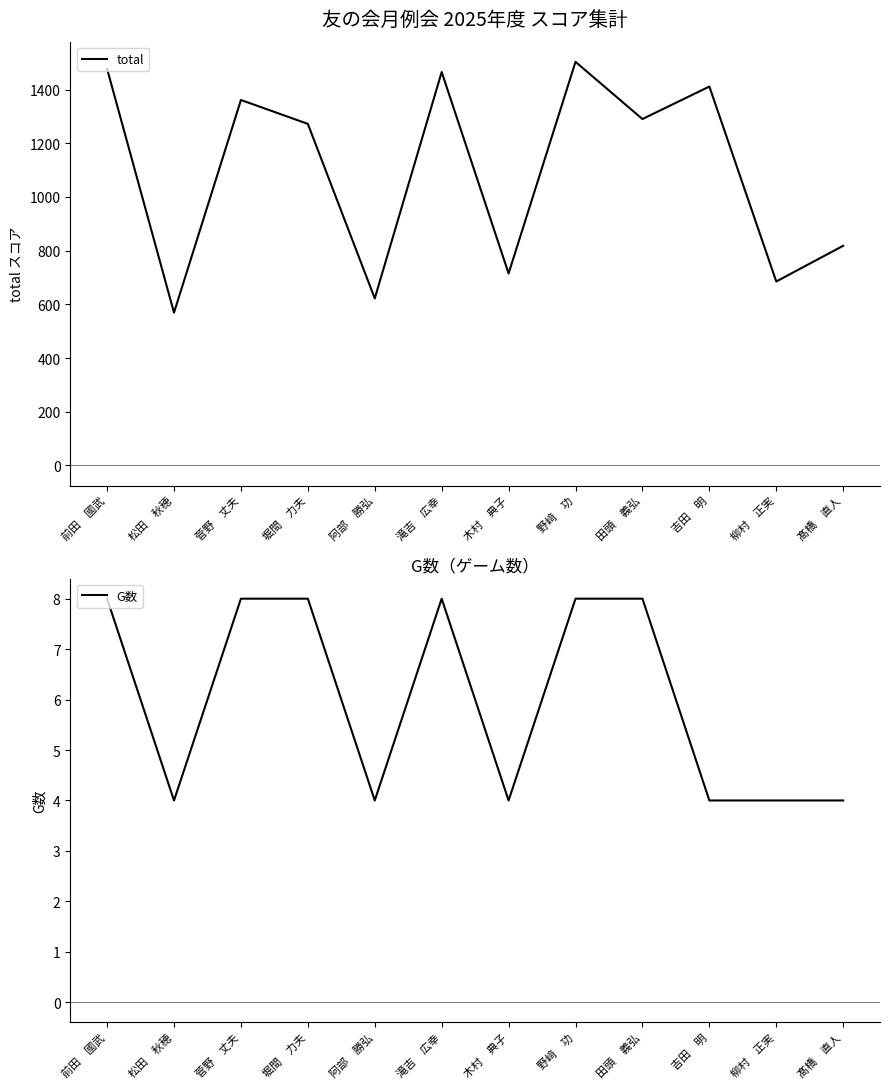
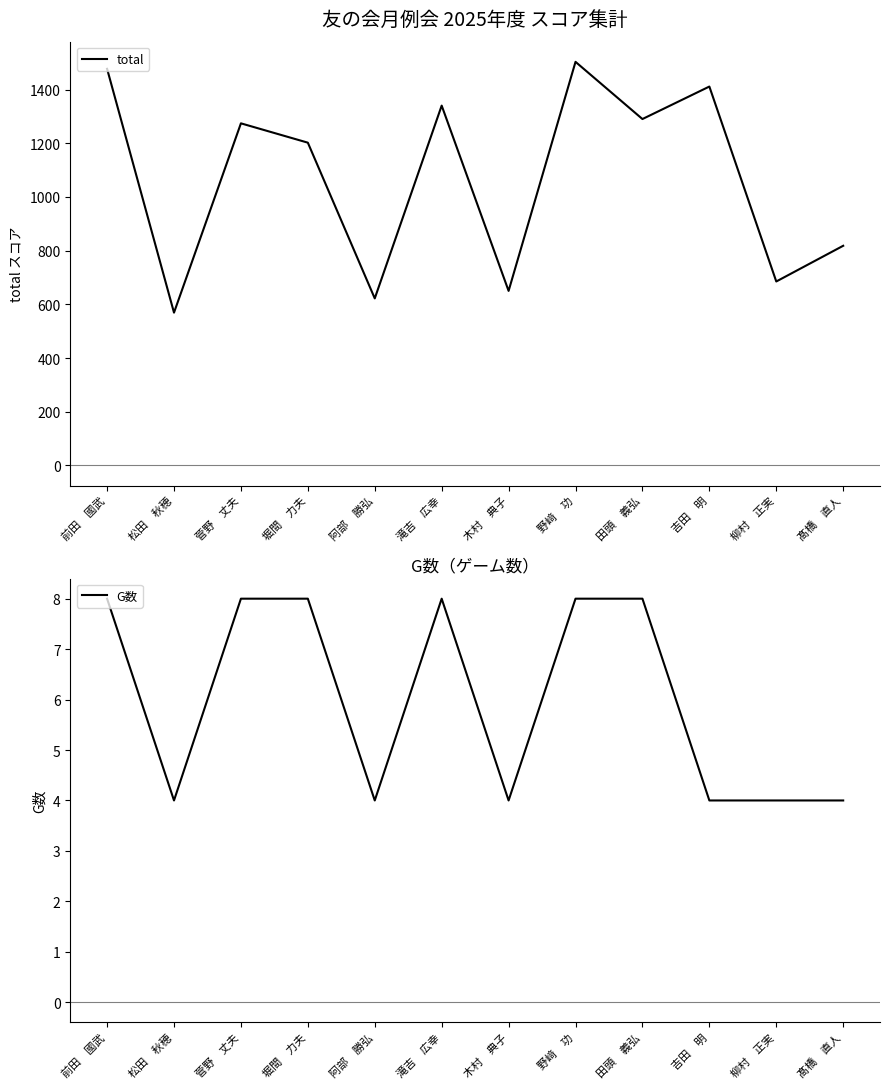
  {
    "友の会月例会 2025年度 スコア集計": {
      "松田 秋穂": 570,
-     "菅野 丈夫": 1360,
-     "堀間 力夫": 1270,
+     "菅野 丈夫": 1270,
+     "堀間 力夫": 1200,
      "阿部 勝弘": 620,
-     "滝吉 広幸": 1470,
-     "木村 典子": 720,
+     "滝吉 広幸": 1340,
+     "木村 典子": 650,
      "野﨑 功": 1500,
      "田頭 義弘": 1290,
      "吉田 明": 1410,
      "柳村 正実": 690,
      "髙橋 直人": 820
    },
    "G数（ゲーム数）": {
      "松田 秋穂": 4.0,
      "菅野 丈夫": 8.0,
      "堀間 力夫": 8.0,
      "阿部 勝弘": 4.0,
      "滝吉 広幸": 8.0,
      "木村 典子": 4.0,
      "野﨑 功": 8.0,
      "田頭 義弘": 8.0,
      "吉田 明": 4.0,
      "柳村 正実": 4.0,
      "髙橋 直人": 4.0
    }
  }
